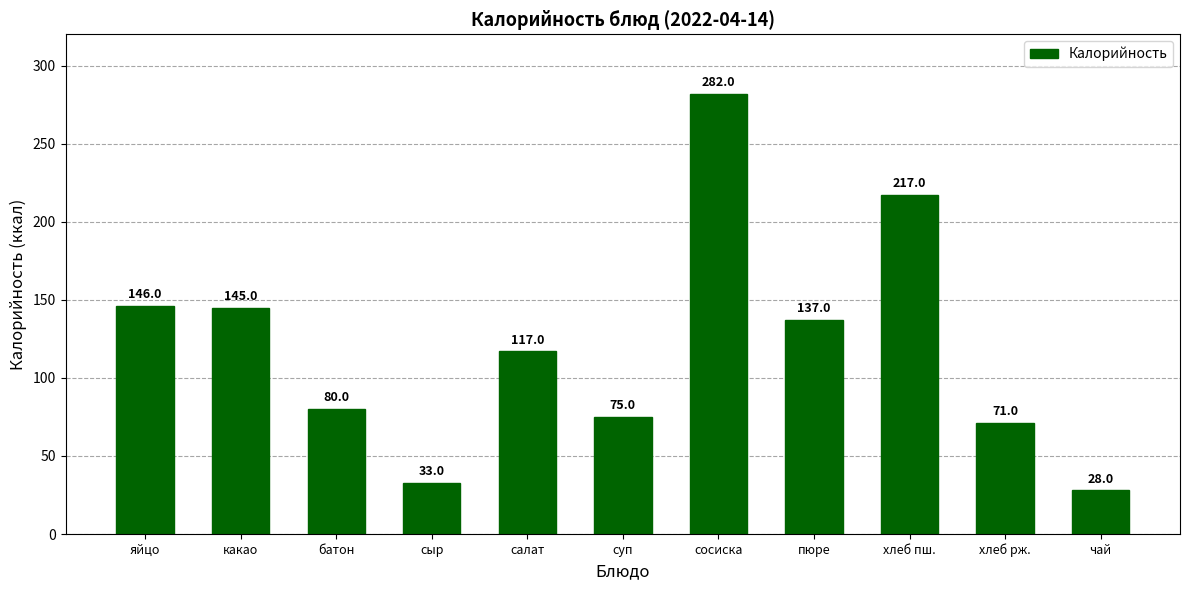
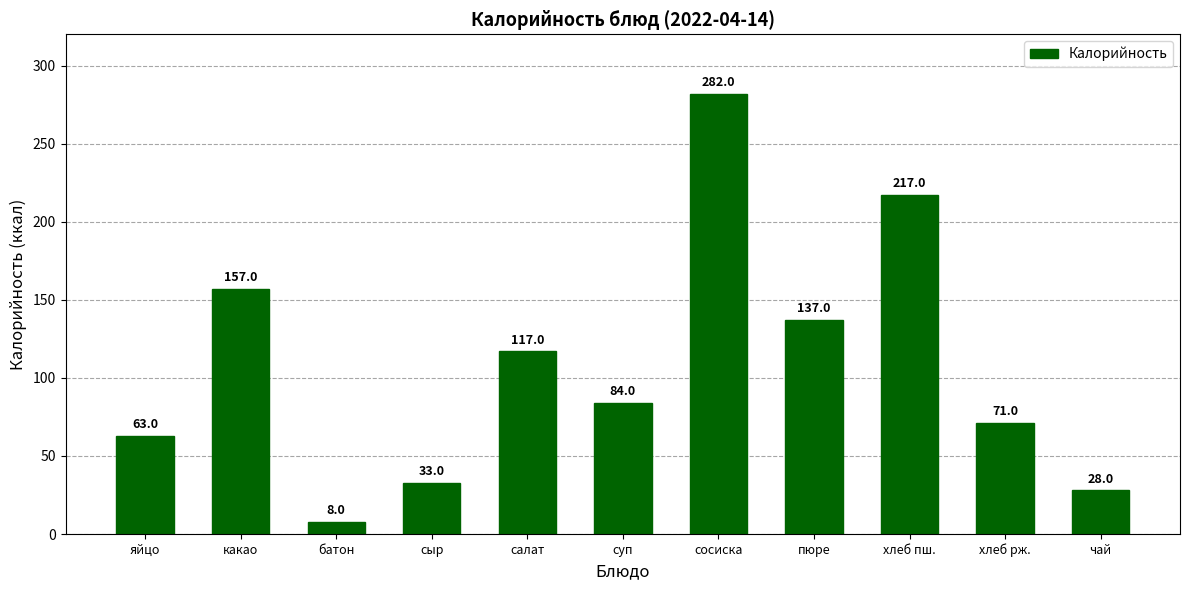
  {
-   "яйцо": 146.0,
-   "какао": 145.0,
-   "батон": 80.0,
+   "яйцо": 63.0,
+   "какао": 157.0,
+   "батон": 8.0,
    "сыр": 33.0,
    "салат": 117.0,
-   "суп": 75.0,
+   "суп": 84.0,
    "сосиска": 282.0,
    "пюре": 137.0,
    "хлеб пш.": 217.0,
    "хлеб рж.": 71.0,
    "чай": 28.0
  }
